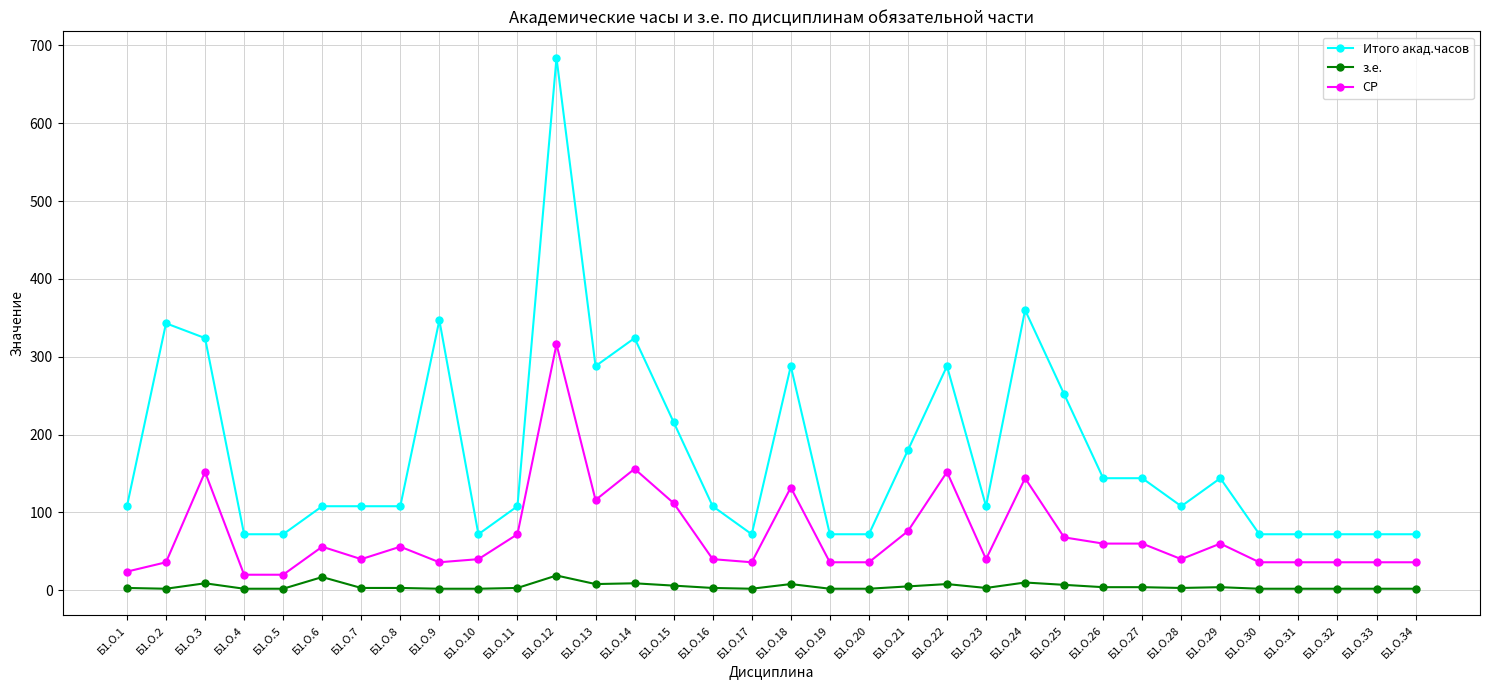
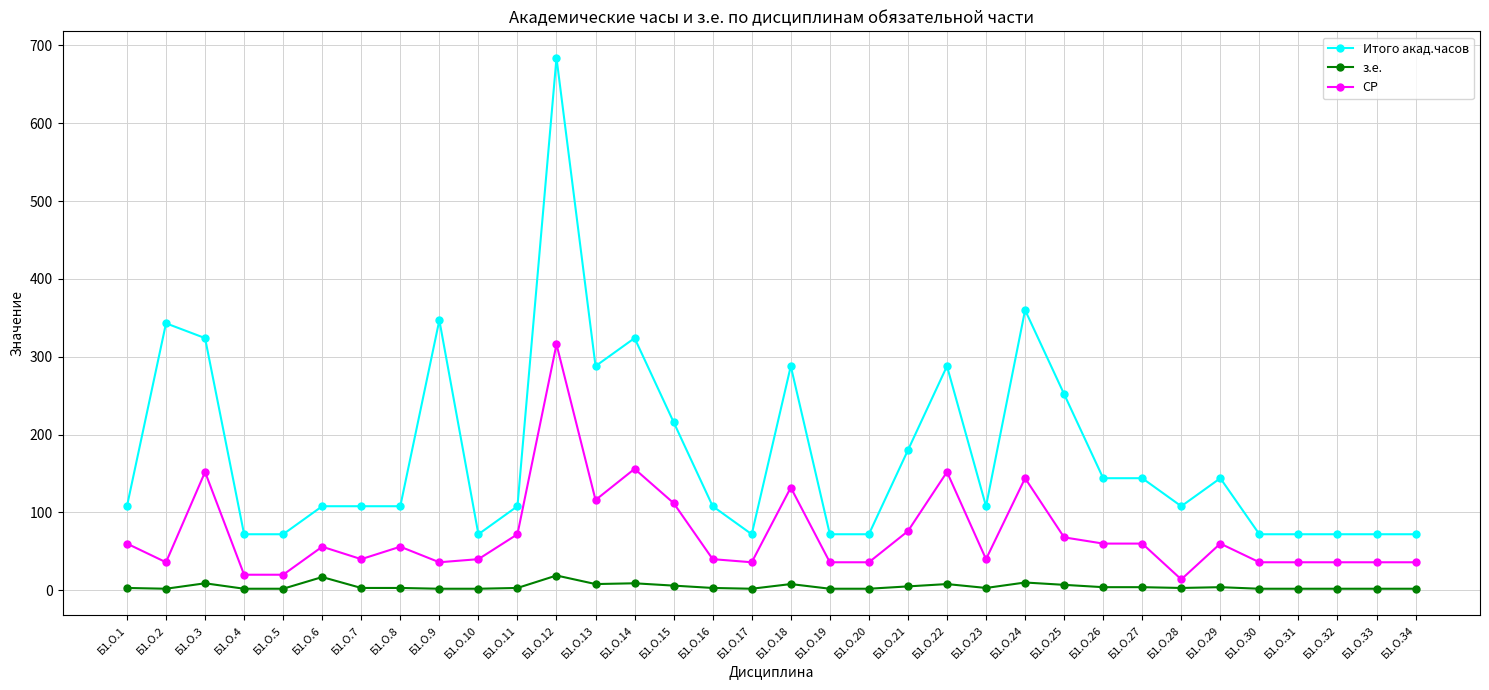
  {
    "Итого акад.часов": {
      "Б1.О.1": 110,
      "Б1.О.2": 340,
      "Б1.О.3": 320,
      "Б1.О.4": 70,
      "Б1.О.5": 70,
      "Б1.О.6": 110,
      "Б1.О.7": 110,
      "Б1.О.8": 110,
      "Б1.О.9": 350,
      "Б1.О.10": 70,
      "Б1.О.11": 110,
      "Б1.О.12": 680,
      "Б1.О.13": 290,
      "Б1.О.14": 320,
      "Б1.О.15": 220,
      "Б1.О.16": 110,
      "Б1.О.17": 70,
      "Б1.О.18": 290,
      "Б1.О.19": 70,
      "Б1.О.20": 70,
      "Б1.О.21": 180,
      "Б1.О.22": 290,
      "Б1.О.23": 110,
      "Б1.О.24": 360,
      "Б1.О.25": 250,
      "Б1.О.26": 140,
      "Б1.О.27": 140,
      "Б1.О.28": 110,
      "Б1.О.29": 140,
      "Б1.О.30": 70,
      "Б1.О.31": 70,
      "Б1.О.32": 70,
      "Б1.О.33": 70,
      "Б1.О.34": 70
    },
    "з.е.": {
      "Б1.О.1": 0,
      "Б1.О.2": 0,
      "Б1.О.3": 10,
      "Б1.О.4": 0,
      "Б1.О.5": 0,
      "Б1.О.6": 20,
      "Б1.О.7": 0,
      "Б1.О.8": 0,
      "Б1.О.9": 0,
      "Б1.О.10": 0,
      "Б1.О.11": 0,
      "Б1.О.12": 20,
      "Б1.О.13": 10,
      "Б1.О.14": 10,
      "Б1.О.15": 10,
      "Б1.О.16": 0,
      "Б1.О.17": 0,
      "Б1.О.18": 10,
      "Б1.О.19": 0,
      "Б1.О.20": 0,
      "Б1.О.21": 10,
      "Б1.О.22": 10,
      "Б1.О.23": 0,
      "Б1.О.24": 10,
      "Б1.О.25": 10,
      "Б1.О.26": 0,
      "Б1.О.27": 0,
      "Б1.О.28": 0,
      "Б1.О.29": 0,
      "Б1.О.30": 0,
      "Б1.О.31": 0,
      "Б1.О.32": 0,
      "Б1.О.33": 0,
      "Б1.О.34": 0
    },
    "СР": {
-     "Б1.О.1": 20,
+     "Б1.О.1": 60,
      "Б1.О.2": 40,
      "Б1.О.3": 150,
      "Б1.О.4": 20,
      "Б1.О.5": 20,
      "Б1.О.6": 60,
      "Б1.О.7": 40,
      "Б1.О.8": 60,
      "Б1.О.9": 40,
      "Б1.О.10": 40,
      "Б1.О.11": 70,
      "Б1.О.12": 320,
      "Б1.О.13": 120,
      "Б1.О.14": 160,
      "Б1.О.15": 110,
      "Б1.О.16": 40,
      "Б1.О.17": 40,
      "Б1.О.18": 130,
      "Б1.О.19": 40,
      "Б1.О.20": 40,
      "Б1.О.21": 80,
      "Б1.О.22": 150,
      "Б1.О.23": 40,
      "Б1.О.24": 140,
      "Б1.О.25": 70,
      "Б1.О.26": 60,
      "Б1.О.27": 60,
-     "Б1.О.28": 40,
+     "Б1.О.28": 10,
      "Б1.О.29": 60,
      "Б1.О.30": 40,
      "Б1.О.31": 40,
      "Б1.О.32": 40,
      "Б1.О.33": 40,
      "Б1.О.34": 40
    }
  }
